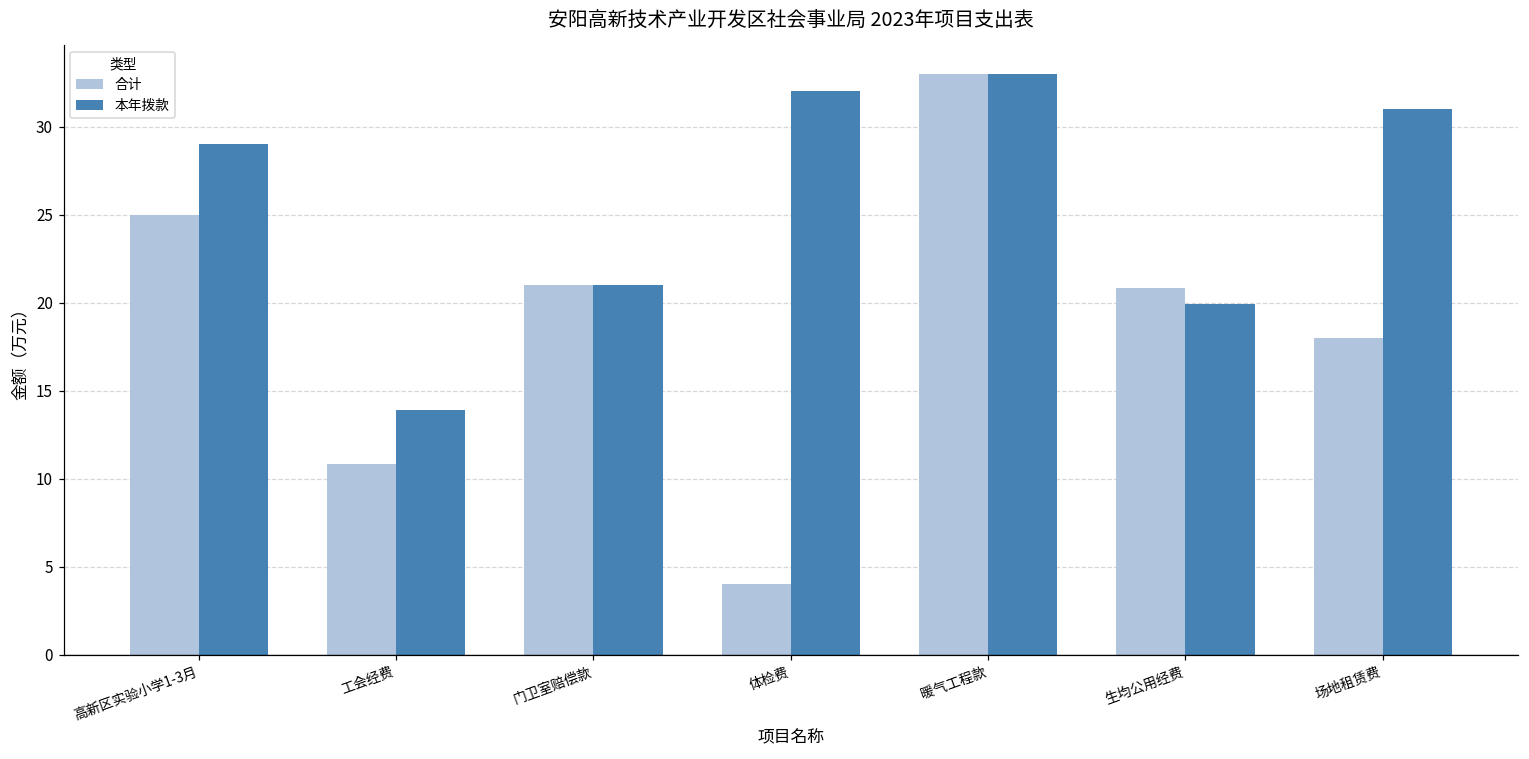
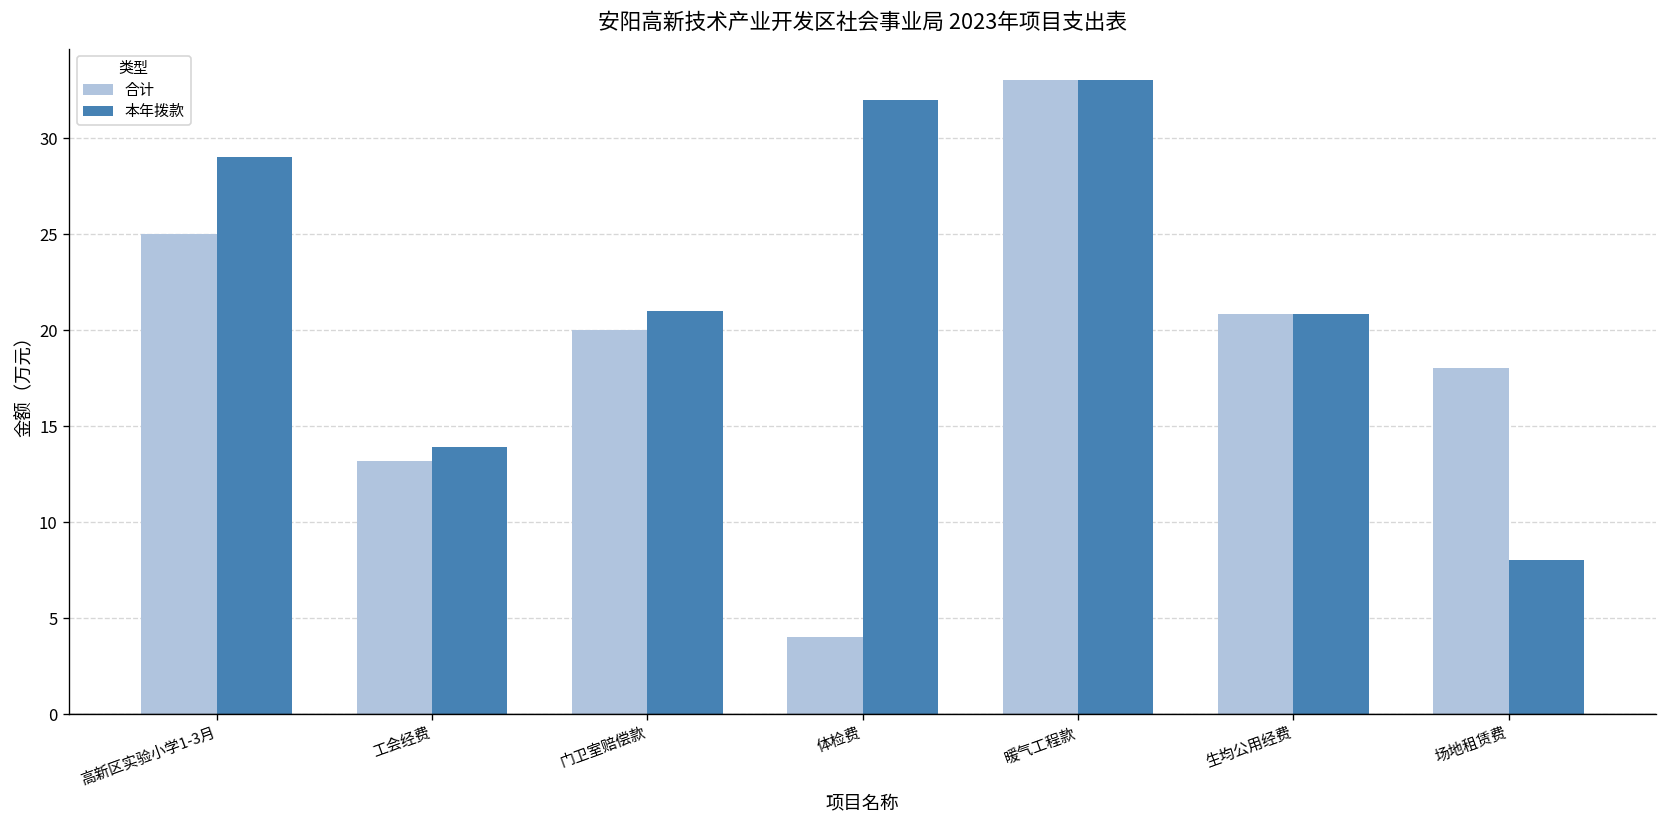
  {
    "合计": {
      "高新区实验小学1-3月": 25.0,
-     "工会经费": 10.8,
-     "门卫室赔偿款": 21,
+     "工会经费": 13.2,
+     "门卫室赔偿款": 20,
      "体检费": 4.0,
      "暖气工程款": 33.0,
      "生均公用经费": 20.9,
      "场地租赁费": 18.0
    },
    "本年拨款": {
      "高新区实验小学1-3月": 29.0,
      "工会经费": 13.9,
      "门卫室赔偿款": 21.0,
      "体检费": 32.0,
      "暖气工程款": 33.0,
-     "生均公用经费": 19.9,
-     "场地租赁费": 31
+     "生均公用经费": 20.9,
+     "场地租赁费": 8
    }
  }
